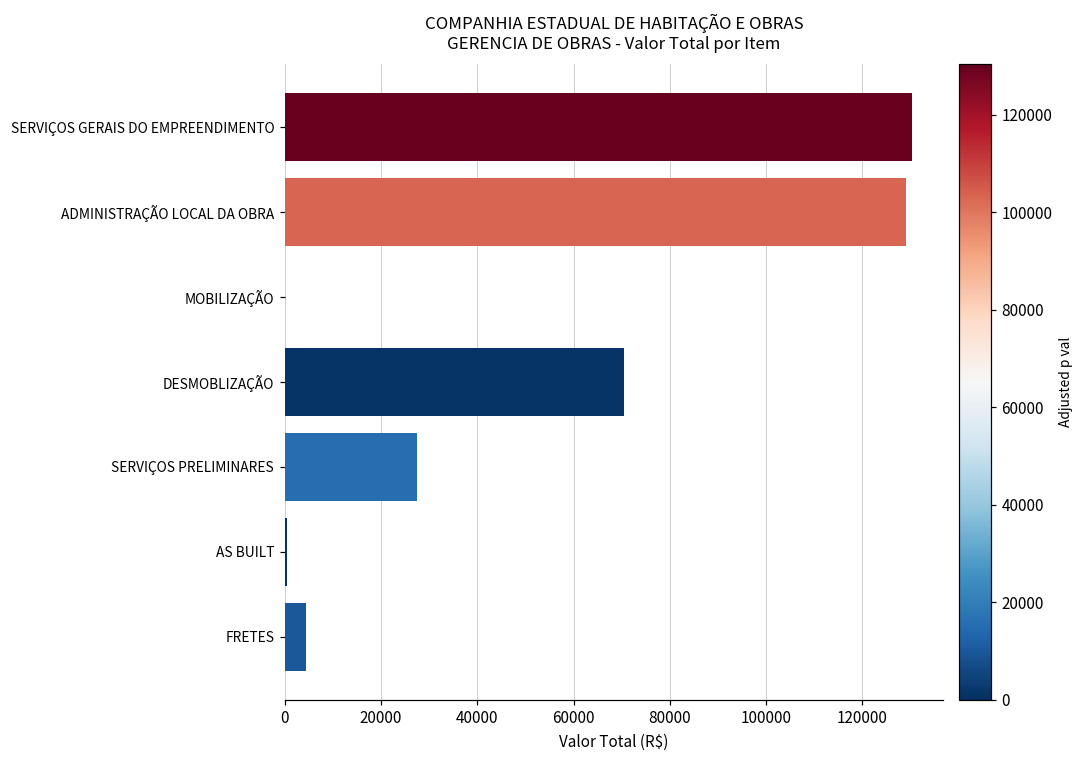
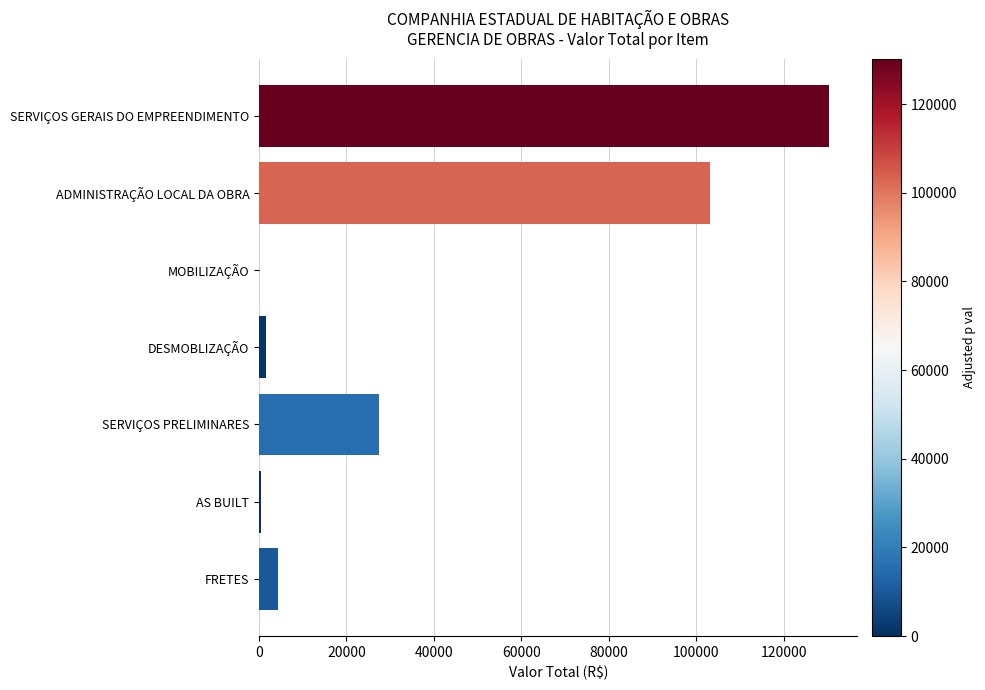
  {
    "SERVIÇOS GERAIS DO EMPREENDIMENTO": 130000,
-   "ADMINISTRAÇÃO LOCAL DA OBRA": 129000,
+   "ADMINISTRAÇÃO LOCAL DA OBRA": 103000,
    "MOBILIZAÇÃO": 0,
-   "DESMOBLIZAÇÃO": 70000,
+   "DESMOBLIZAÇÃO": 2000,
    "SERVIÇOS PRELIMINARES": 27000,
    "FRETES": 4000
  }
